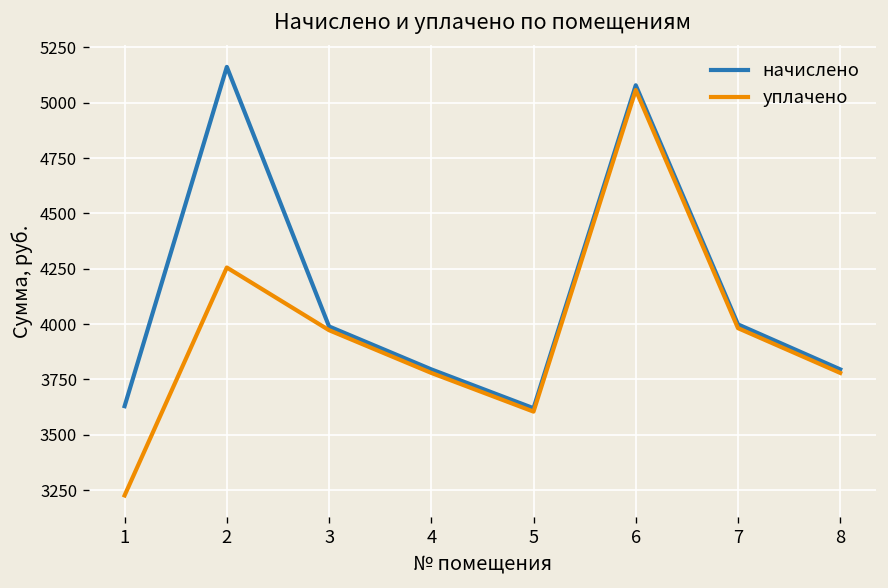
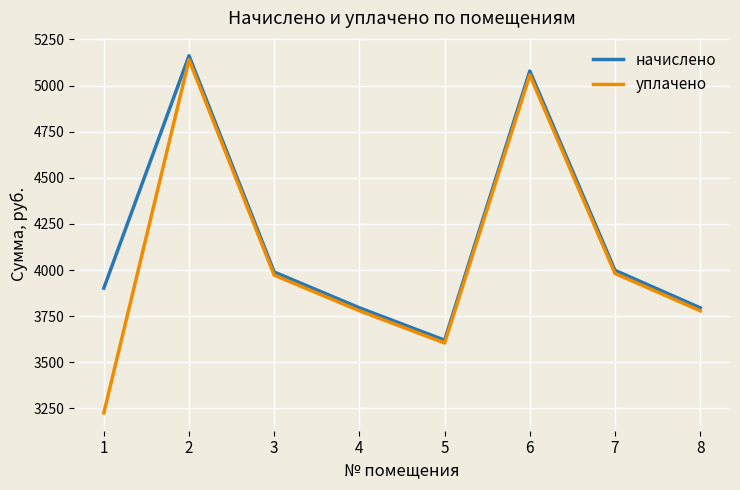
  {
    "начислено": {
-     "1": 3630,
+     "1": 3900,
      "2": 5160,
      "3": 3990,
      "4": 3800,
      "5": 3620,
      "6": 5080,
      "7": 4000,
      "8": 3800
    },
    "уплачено": {
      "1": 3230,
-     "2": 4260,
+     "2": 5140,
      "3": 3970,
      "4": 3780,
      "5": 3600,
      "6": 5060,
      "7": 3980,
      "8": 3780
    }
  }
